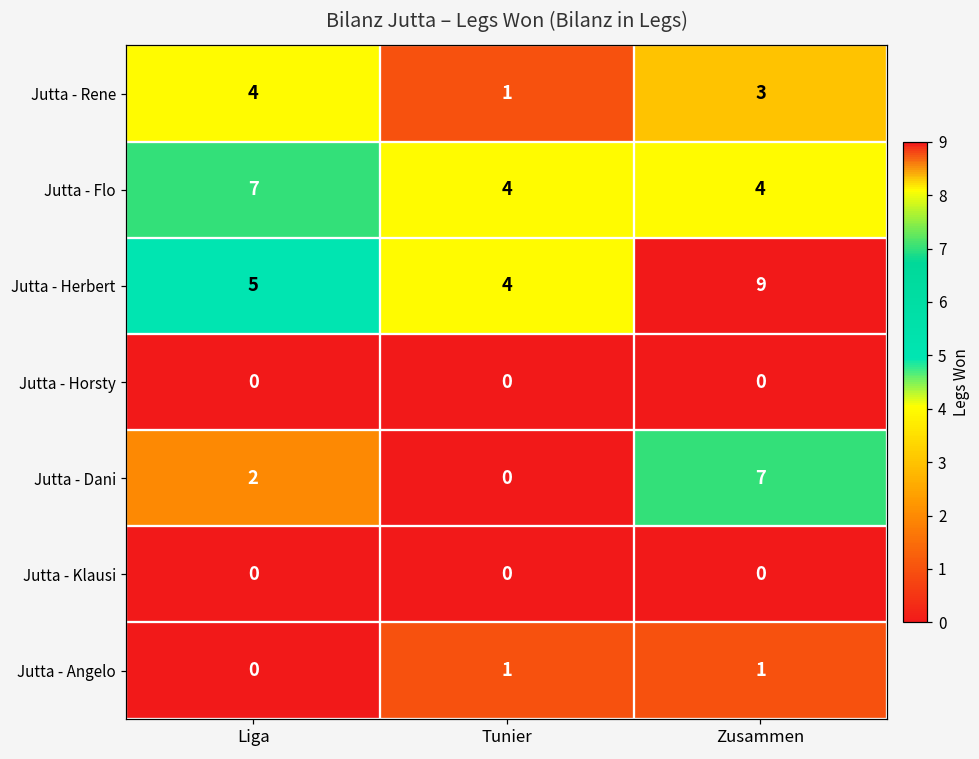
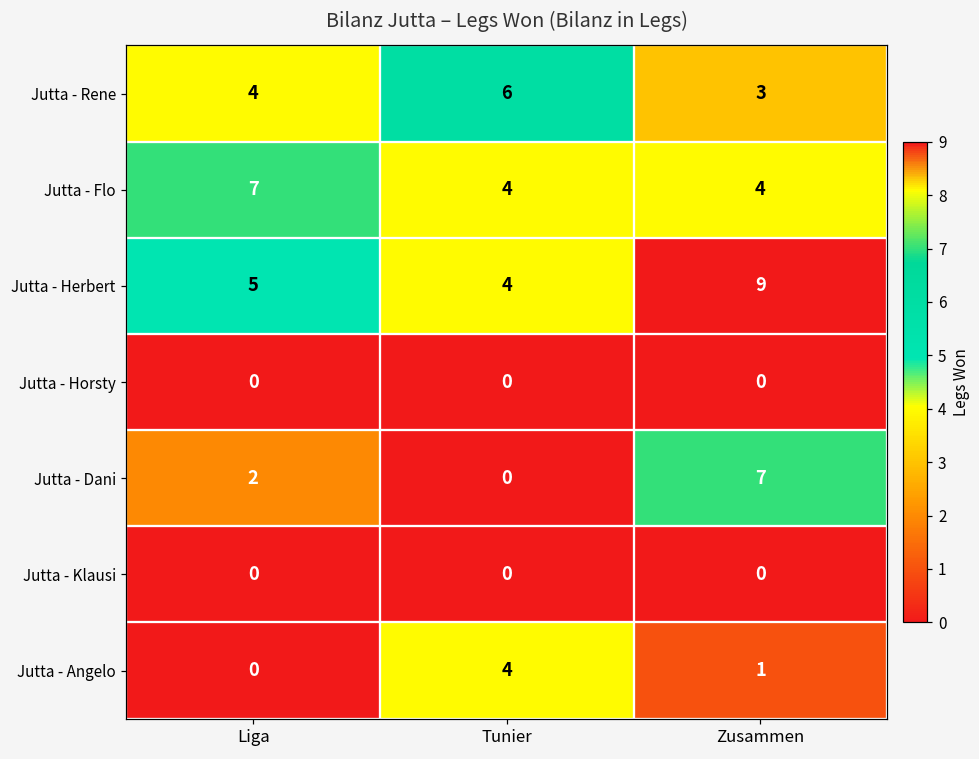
  {
    "Jutta - Rene": {
      "Liga": 4,
-     "Tunier": 1,
+     "Tunier": 6,
      "Zusammen": 3
    },
    "Jutta - Flo": {
      "Liga": 7,
      "Tunier": 4,
      "Zusammen": 4
    },
    "Jutta - Herbert": {
      "Liga": 5,
      "Tunier": 4,
      "Zusammen": 9
    },
    "Jutta - Horsty": {
      "Liga": 0,
      "Tunier": 0,
      "Zusammen": 0
    },
    "Jutta - Dani": {
      "Liga": 2,
      "Tunier": 0,
      "Zusammen": 7
    },
    "Jutta - Klausi": {
      "Liga": 0,
      "Tunier": 0,
      "Zusammen": 0
    },
    "Jutta - Angelo": {
      "Liga": 0,
-     "Tunier": 1,
+     "Tunier": 4,
      "Zusammen": 1
    }
  }
